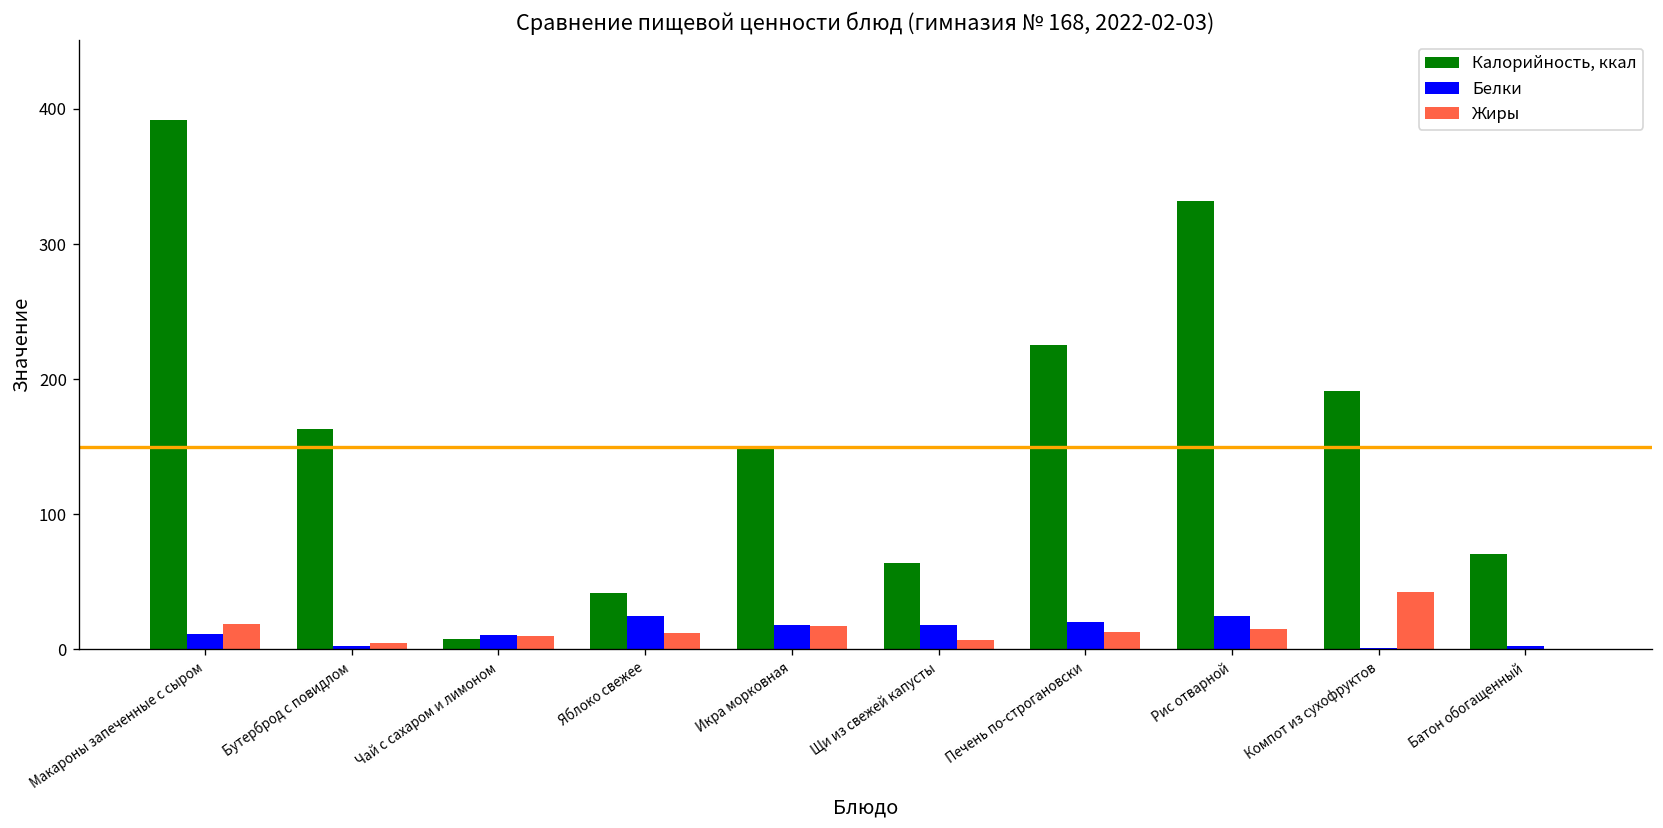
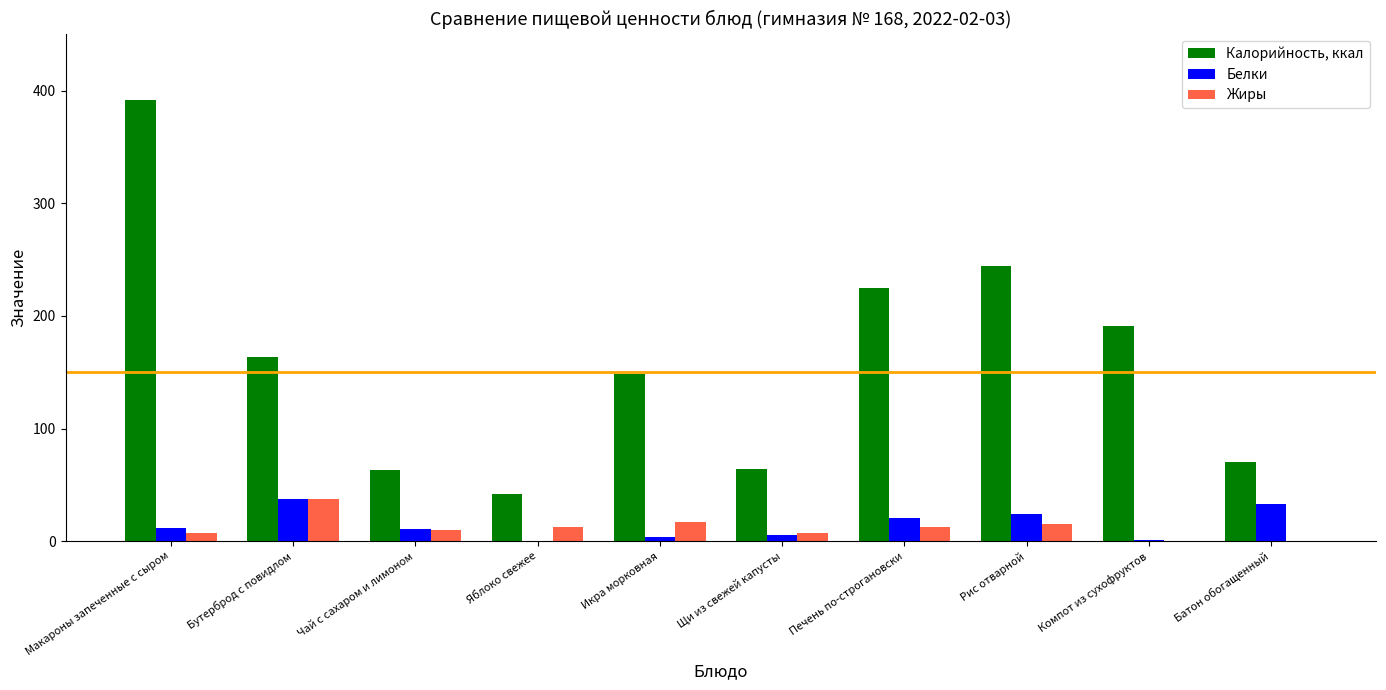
  {
    "Калорийность, ккал": {
      "Макароны запеченные с сыром": 392,
      "Бутерброд с повидлом": 163,
-     "Чай с сахаром и лимоном": 8,
+     "Чай с сахаром и лимоном": 63,
      "Яблоко свежее": 42,
      "Икра морковная": 148,
      "Щи из свежей капусты": 64,
      "Печень по-строгановски": 225,
-     "Рис отварной": 332,
+     "Рис отварной": 244,
      "Компот из сухофруктов": 191,
      "Батон обогащенный": 71
    },
    "Белки": {
      "Макароны запеченные с сыром": 11,
-     "Бутерброд с повидлом": 3,
+     "Бутерброд с повидлом": 38,
      "Чай с сахаром и лимоном": 11,
-     "Яблоко свежее": 25,
-     "Икра морковная": 18,
-     "Щи из свежей капусты": 18,
+     "Яблоко свежее": 0,
+     "Икра морковная": 4,
+     "Щи из свежей капусты": 5,
      "Печень по-строгановски": 20,
      "Рис отварной": 24,
-     "Батон обогащенный": 2
+     "Батон обогащенный": 33
    },
    "Жиры": {
-     "Макароны запеченные с сыром": 19,
-     "Бутерброд с повидлом": 4,
+     "Макароны запеченные с сыром": 7,
+     "Бутерброд с повидлом": 37,
      "Чай с сахаром и лимоном": 10,
      "Яблоко свежее": 12,
      "Икра морковная": 17,
      "Щи из свежей капусты": 7,
      "Печень по-строгановски": 12,
      "Рис отварной": 15,
-     "Компот из сухофруктов": 42
+     "Компот из сухофруктов": 0
    }
  }
